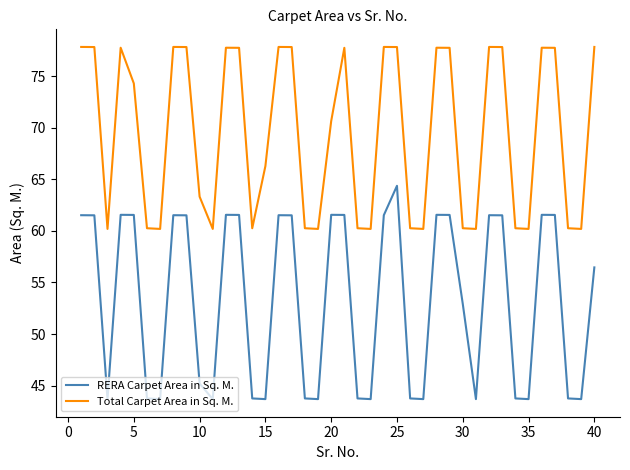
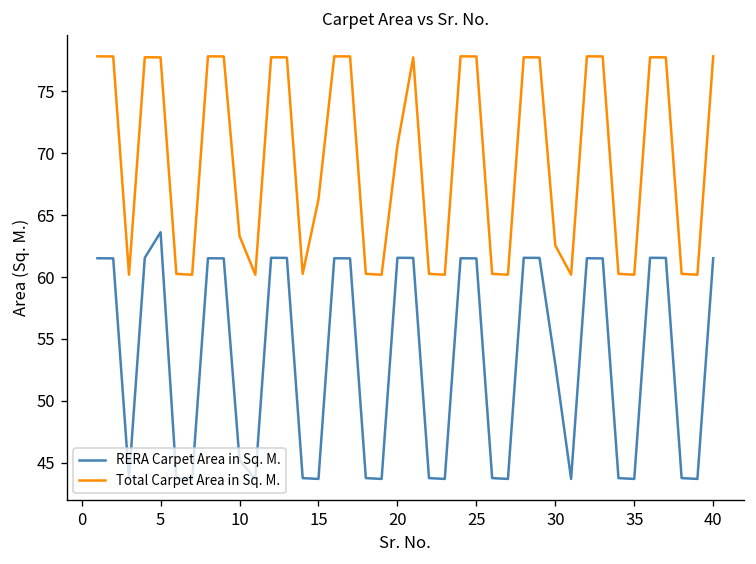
  {
    "RERA Carpet Area in Sq. M.": {
-     "5": 61.5,
+     "5": 63.6,
      "15": 43.7,
      "20": 61.6,
-     "25": 64.4,
+     "25": 61.5,
      "30": 52.9,
      "35": 43.7,
-     "40": 56.5
+     "40": 61.5
    },
    "Total Carpet Area in Sq. M.": {
-     "5": 74.3,
+     "5": 77.7,
      "10": 63.3,
      "15": 66.3,
      "20": 70.6,
      "25": 77.8,
-     "30": 60.3,
+     "30": 62.6,
      "35": 60.2,
      "40": 77.8
    }
  }
